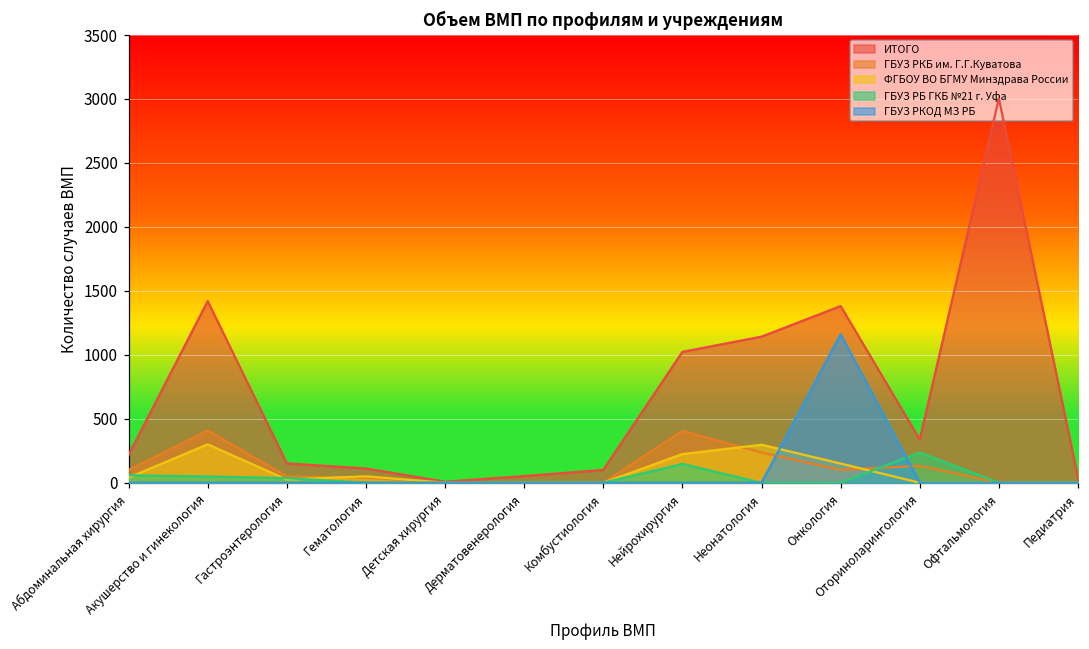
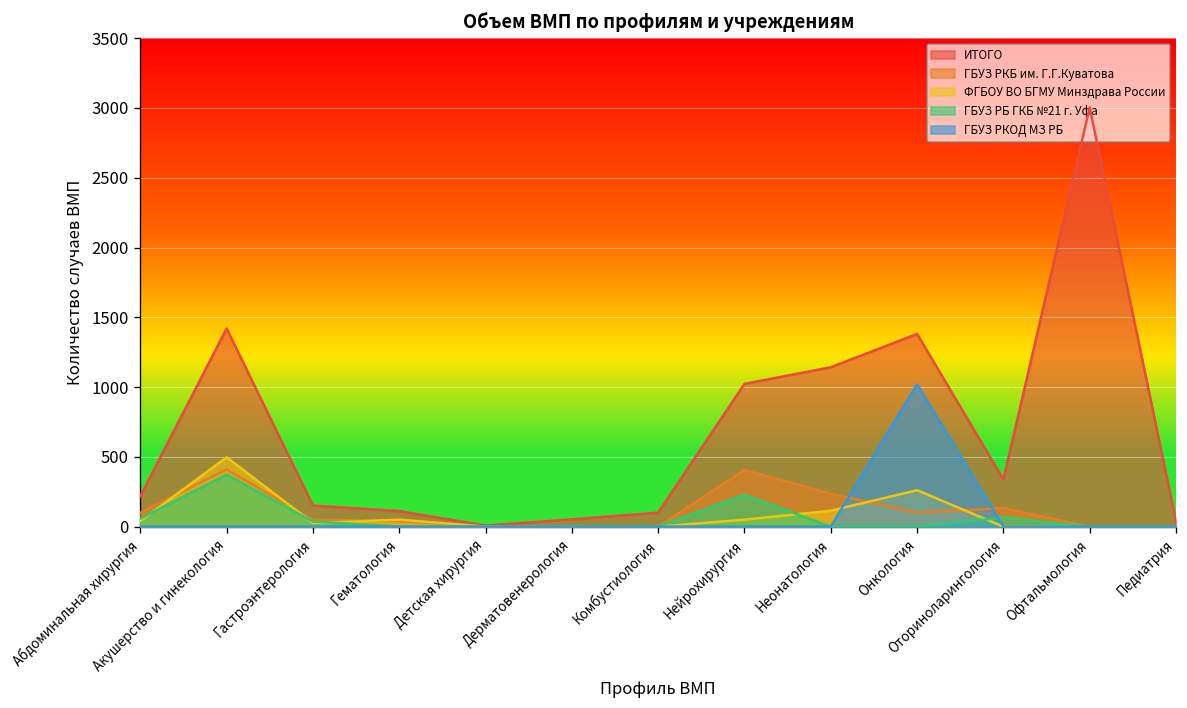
  {
    "ФГБОУ ВО БГМУ Минздрава России": {
-     "Акушерство и гинекология": 300,
-     "Нейрохирургия": 220,
-     "Неонатология": 300,
-     "Онкология": 150
+     "Акушерство и гинекология": 500,
+     "Нейрохирургия": 50,
+     "Неонатология": 110,
+     "Онкология": 260
    },
    "ГБУЗ РБ ГКБ №21 г. Уфа": {
-     "Акушерство и гинекология": 50,
-     "Нейрохирургия": 150,
+     "Акушерство и гинекология": 370,
+     "Нейрохирургия": 230,
      "Онкология": 0,
-     "Оториноларингология": 240
+     "Оториноларингология": 70
    },
    "ГБУЗ РКОД МЗ РБ": {
      "Абдоминальная хирургия": 0,
      "Акушерство и гинекология": 0,
      "Гастроэнтерология": 0,
      "Нейрохирургия": 0,
-     "Онкология": 1160
+     "Онкология": 1020
    }
  }
